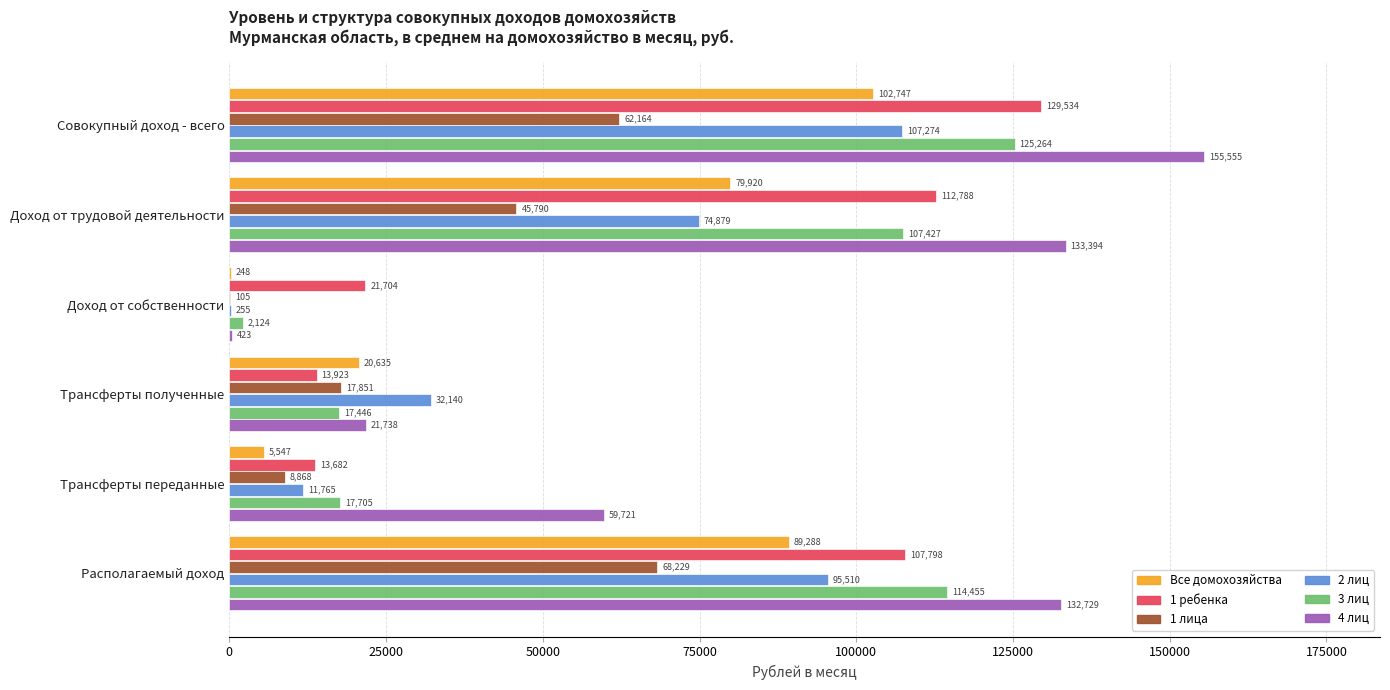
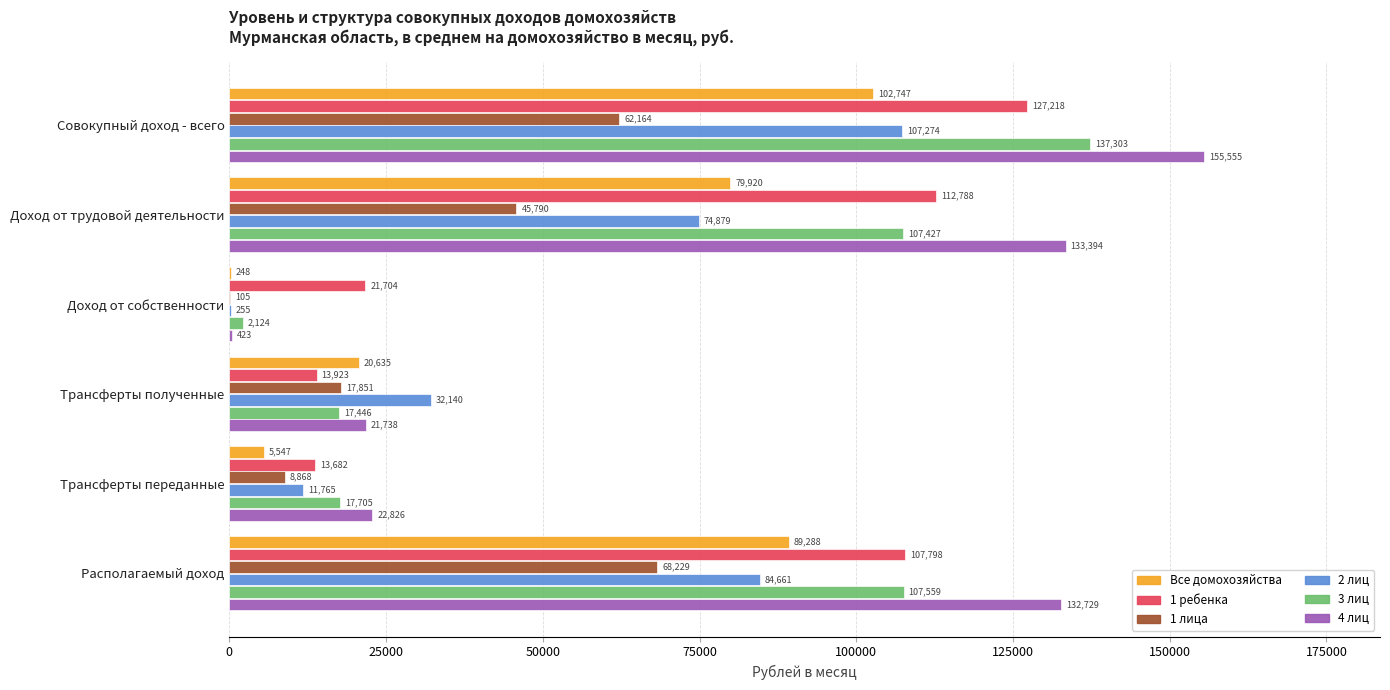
  {
    "Все домохозяйства": {
      "Совокупный доход - всего": "102,747",
      "Доход от трудовой деятельности": "79,920",
      "Доход от собственности": "248",
      "Трансферты полученные": "20,635",
      "Трансферты переданные": "5,547",
      "Располагаемый доход": "89,288"
    },
    "1 ребенка": {
-     "Совокупный доход - всего": "129,534",
+     "Совокупный доход - всего": "127,218",
      "Доход от трудовой деятельности": "112,788",
      "Доход от собственности": "21,704",
      "Трансферты полученные": "13,923",
      "Трансферты переданные": "13,682",
      "Располагаемый доход": "107,798"
    },
    "1 лица": {
      "Совокупный доход - всего": "62,164",
      "Доход от трудовой деятельности": "45,790",
      "Доход от собственности": "105",
      "Трансферты полученные": "17,851",
      "Трансферты переданные": "8,868",
      "Располагаемый доход": "68,229"
    },
    "2 лиц": {
      "Совокупный доход - всего": "107,274",
      "Доход от трудовой деятельности": "74,879",
      "Доход от собственности": "255",
      "Трансферты полученные": "32,140",
      "Трансферты переданные": "11,765",
-     "Располагаемый доход": "95,510"
+     "Располагаемый доход": "84,661"
    },
    "3 лиц": {
-     "Совокупный доход - всего": "125,264",
+     "Совокупный доход - всего": "137,303",
      "Доход от трудовой деятельности": "107,427",
      "Доход от собственности": "2,124",
      "Трансферты полученные": "17,446",
      "Трансферты переданные": "17,705",
-     "Располагаемый доход": "114,455"
+     "Располагаемый доход": "107,559"
    },
    "4 лиц": {
      "Совокупный доход - всего": "155,555",
      "Доход от трудовой деятельности": "133,394",
      "Доход от собственности": "423",
      "Трансферты полученные": "21,738",
-     "Трансферты переданные": "59,721",
+     "Трансферты переданные": "22,826",
      "Располагаемый доход": "132,729"
    }
  }
